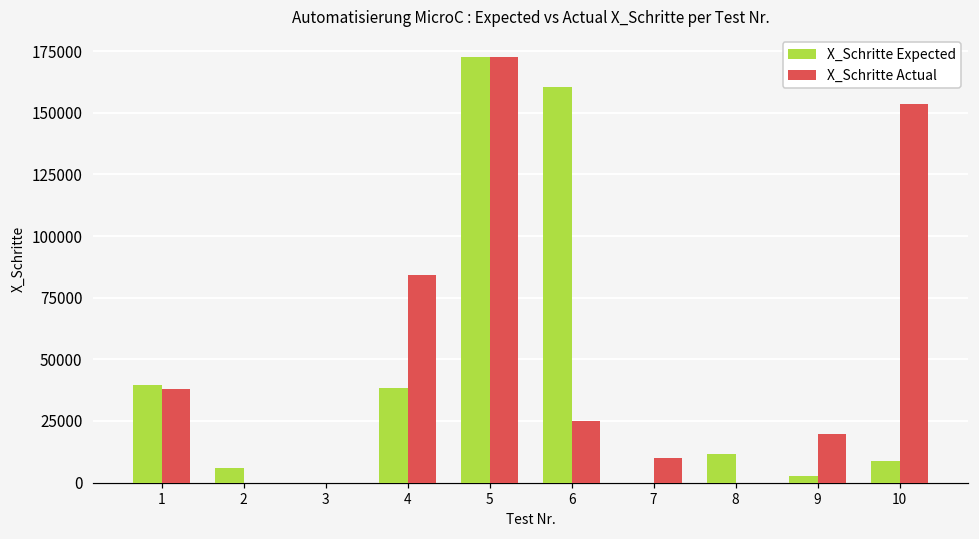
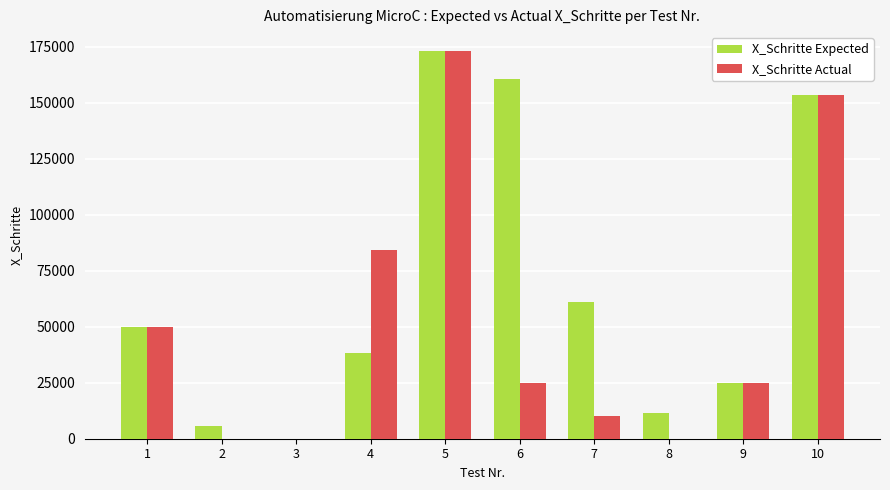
  {
    "X_Schritte Expected": {
-     "1": 40000,
+     "1": 50000,
      "2": 6000,
      "3": 0,
      "4": 38000,
      "5": 173000,
      "6": 160000,
-     "7": 0,
+     "7": 61000,
      "8": 11000,
-     "9": 3000,
-     "10": 9000
+     "9": 25000,
+     "10": 153000
    },
    "X_Schritte Actual": {
-     "1": 38000,
+     "1": 50000,
      "2": 0,
      "3": 0,
      "4": 84000,
      "5": 173000,
      "6": 25000,
      "7": 10000,
      "8": 0,
-     "9": 20000,
+     "9": 25000,
      "10": 153000
    }
  }
